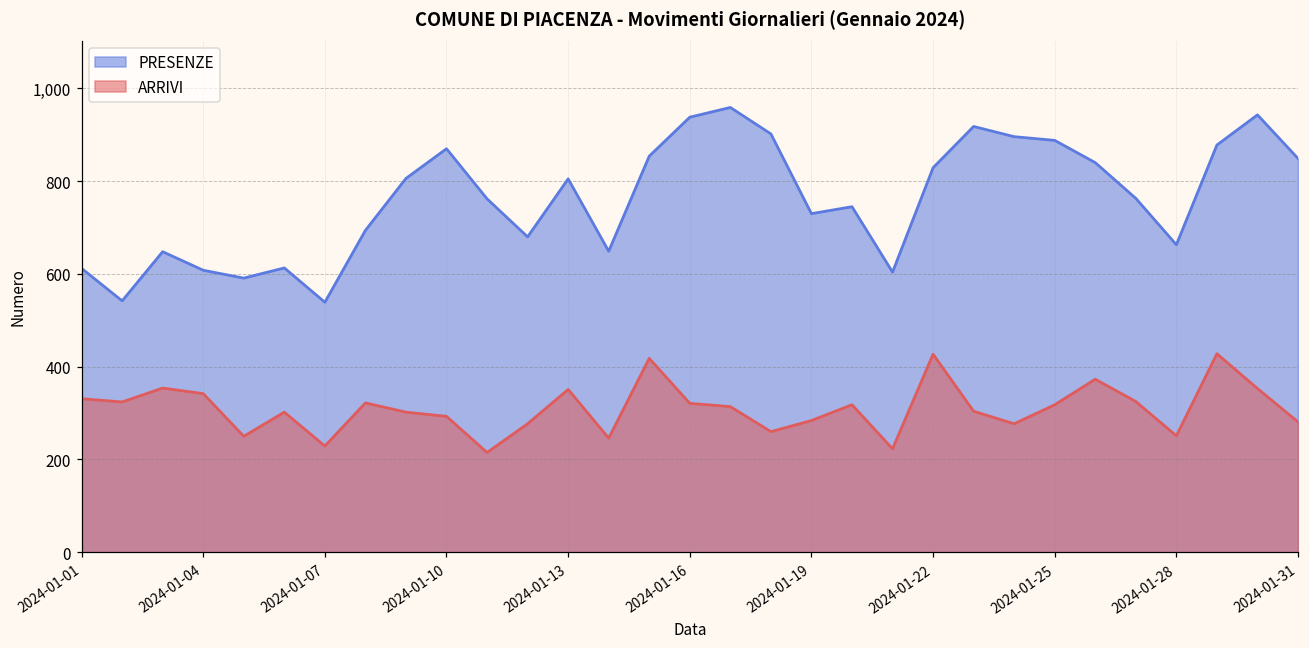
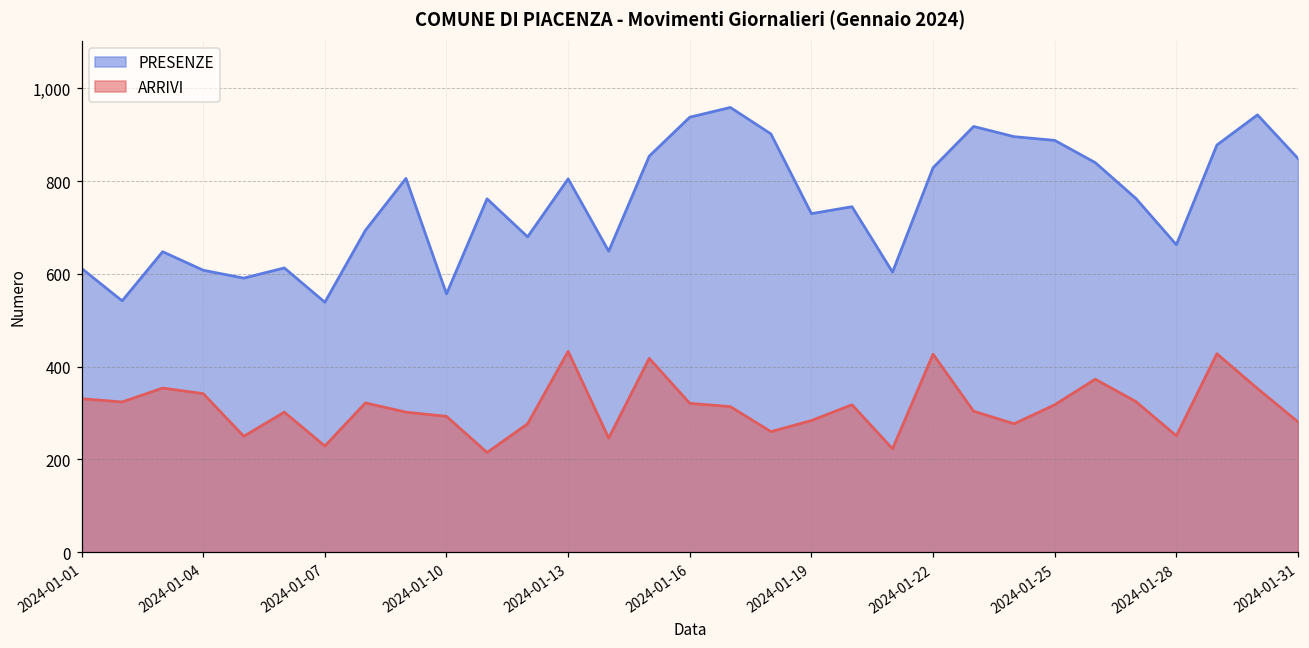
  {
    "PRESENZE": {
      "2024-01-01": 610,
      "2024-01-04": 610,
      "2024-01-07": 540,
-     "2024-01-10": 870,
+     "2024-01-10": 560,
      "2024-01-13": 810,
      "2024-01-16": 940,
      "2024-01-19": 730,
      "2024-01-22": 830,
      "2024-01-25": 890,
      "2024-01-28": 660,
      "2024-01-31": 850
    },
    "ARRIVI": {
      "2024-01-01": 330,
      "2024-01-04": 340,
      "2024-01-07": 230,
      "2024-01-10": 290,
-     "2024-01-13": 350,
+     "2024-01-13": 430,
      "2024-01-16": 320,
      "2024-01-19": 280,
      "2024-01-22": 430,
      "2024-01-25": 320,
      "2024-01-28": 250,
      "2024-01-31": 280
    }
  }
